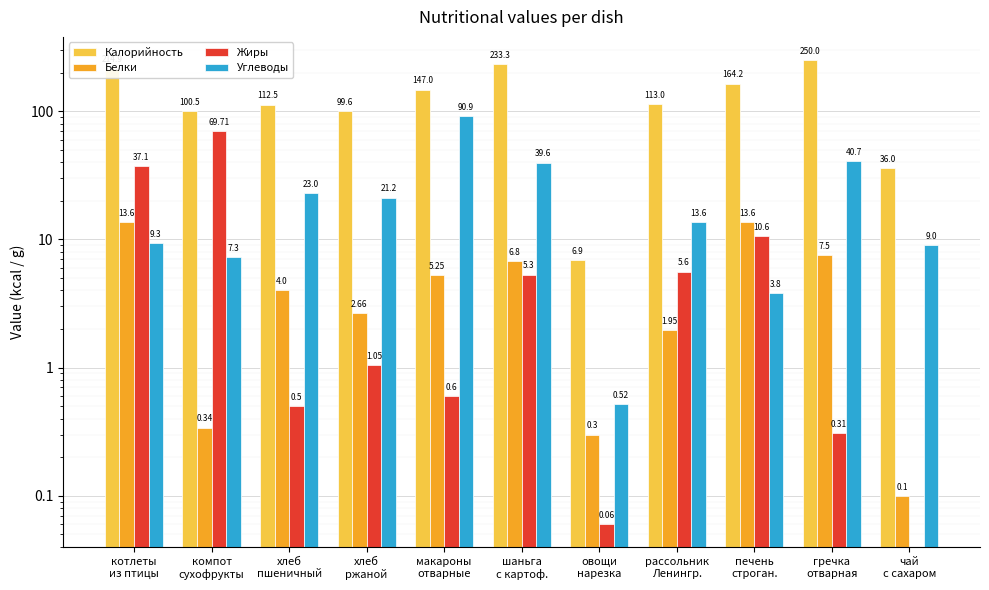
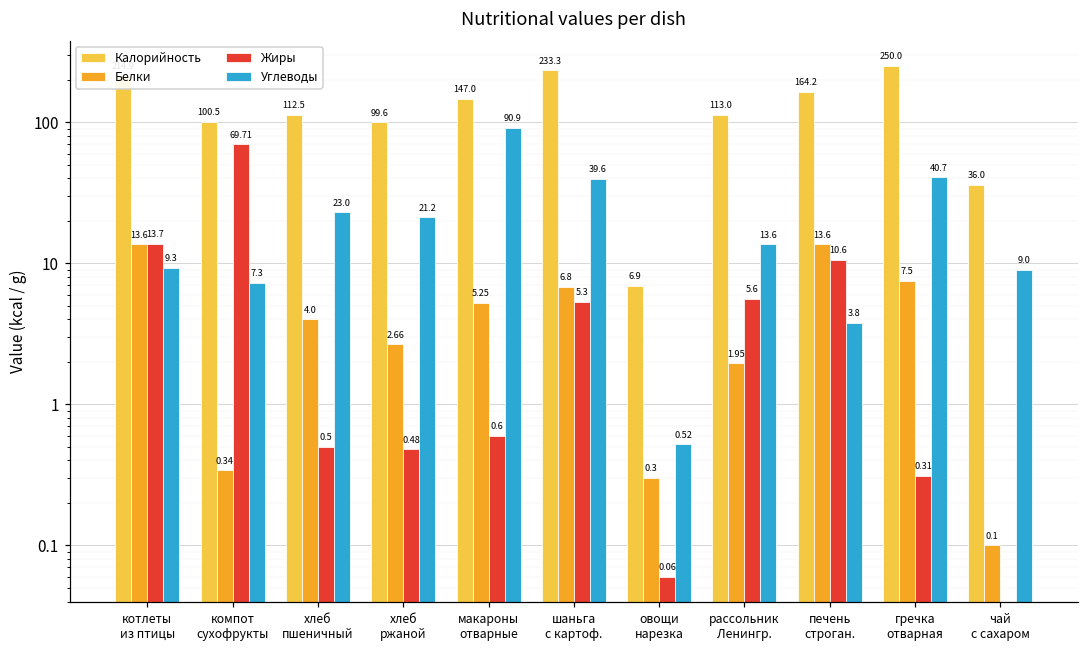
  {
    "Жиры": {
-     "котлеты из птицы": 37.1,
+     "котлеты из птицы": 13.7,
      "компот сухофрукты": 69.71,
      "хлеб пшеничный": 0.5,
-     "хлеб ржаной": 1.05,
+     "хлеб ржаной": 0.48,
      "макароны отварные": 0.6,
      "шаньга с картоф.": 5.3,
      "овощи нарезка": 0.06,
      "рассольник Ленингр.": 5.6,
      "печень строган.": 10.6,
      "гречка отварная": 0.31
    },
    "Углеводы": {
      "котлеты из птицы": 9.3,
      "компот сухофрукты": 7.3,
      "хлеб пшеничный": 23.0,
      "хлеб ржаной": 21.2,
      "макароны отварные": 90.9,
      "шаньга с картоф.": 39.6,
      "овощи нарезка": 0.52,
      "рассольник Ленингр.": 13.6,
      "печень строган.": 3.8,
      "гречка отварная": 40.7,
      "чай с сахаром": 9.0
    }
  }
